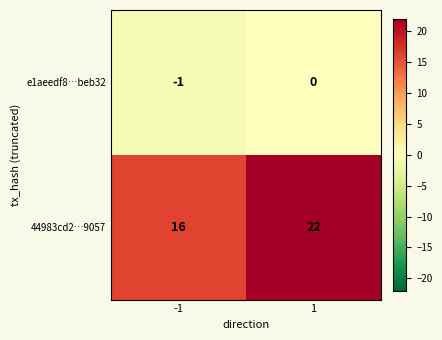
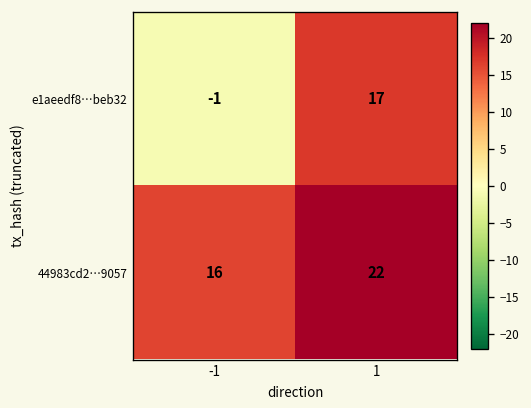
  {
    "e1aeedf8…beb32": {
      "-1": -1,
-     "1": 0
+     "1": 17
    },
    "44983cd2…9057": {
      "-1": 16,
      "1": 22
    }
  }
